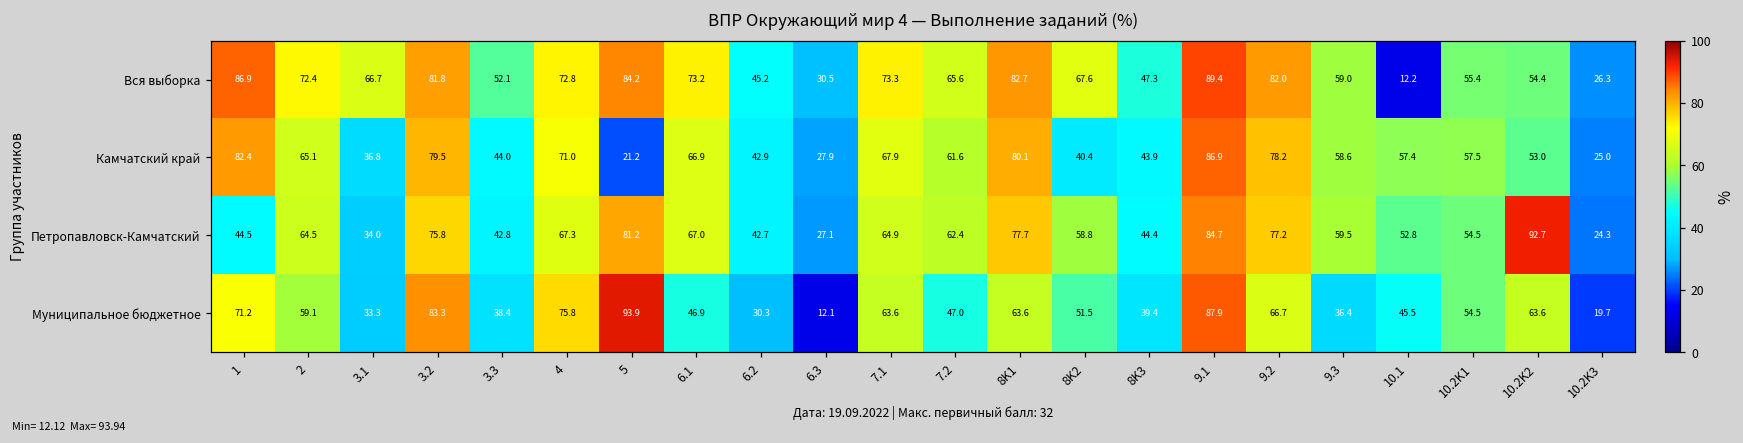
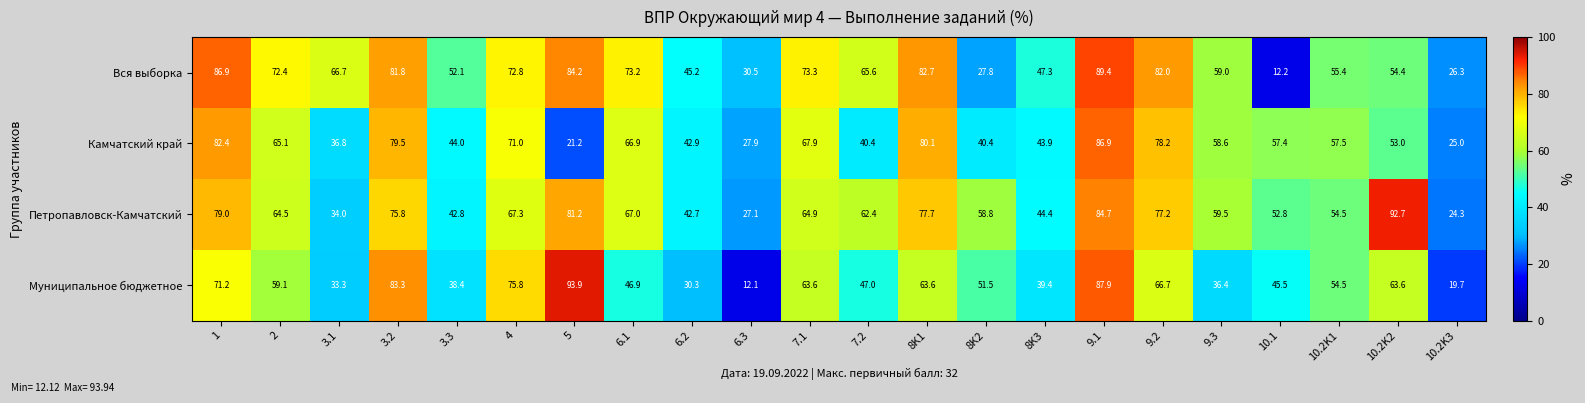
  {
    "Вся выборка": {
      "1": 86.9,
      "2": 72.4,
      "3.1": 66.7,
      "3.2": 81.8,
      "3.3": 52.1,
      "4": 72.8,
      "5": 84.2,
      "6.1": 73.2,
      "6.2": 45.2,
      "6.3": 30.5,
      "7.1": 73.3,
      "7.2": 65.6,
      "8K1": 82.7,
-     "8K2": 67.6,
+     "8K2": 27.8,
      "8K3": 47.3,
      "9.1": 89.4,
      "9.2": 82.0,
      "9.3": 59.0,
      "10.1": 12.2,
      "10.2K1": 55.4,
      "10.2K2": 54.4,
      "10.2K3": 26.3
    },
    "Камчатский край": {
      "1": 82.4,
      "2": 65.1,
      "3.1": 36.8,
      "3.2": 79.5,
      "3.3": 44.0,
      "4": 71.0,
      "5": 21.2,
      "6.1": 66.9,
      "6.2": 42.9,
      "6.3": 27.9,
      "7.1": 67.9,
-     "7.2": 61.6,
+     "7.2": 40.4,
      "8K1": 80.1,
      "8K2": 40.4,
      "8K3": 43.9,
      "9.1": 86.9,
      "9.2": 78.2,
      "9.3": 58.6,
      "10.1": 57.4,
      "10.2K1": 57.5,
      "10.2K2": 53.0,
      "10.2K3": 25.0
    },
    "Петропавловск-Камчатский": {
-     "1": 44.5,
+     "1": 79.0,
      "2": 64.5,
      "3.1": 34.0,
      "3.2": 75.8,
      "3.3": 42.8,
      "4": 67.3,
      "5": 81.2,
      "6.1": 67.0,
      "6.2": 42.7,
      "6.3": 27.1,
      "7.1": 64.9,
      "7.2": 62.4,
      "8K1": 77.7,
      "8K2": 58.8,
      "8K3": 44.4,
      "9.1": 84.7,
      "9.2": 77.2,
      "9.3": 59.5,
      "10.1": 52.8,
      "10.2K1": 54.5,
      "10.2K2": 92.7,
      "10.2K3": 24.3
    },
    "Муниципальное бюджетное": {
      "1": 71.2,
      "2": 59.1,
      "3.1": 33.3,
      "3.2": 83.3,
      "3.3": 38.4,
      "4": 75.8,
      "5": 93.9,
      "6.1": 46.9,
      "6.2": 30.3,
      "6.3": 12.1,
      "7.1": 63.6,
      "7.2": 47.0,
      "8K1": 63.6,
      "8K2": 51.5,
      "8K3": 39.4,
      "9.1": 87.9,
      "9.2": 66.7,
      "9.3": 36.4,
      "10.1": 45.5,
      "10.2K1": 54.5,
      "10.2K2": 63.6,
      "10.2K3": 19.7
    }
  }
